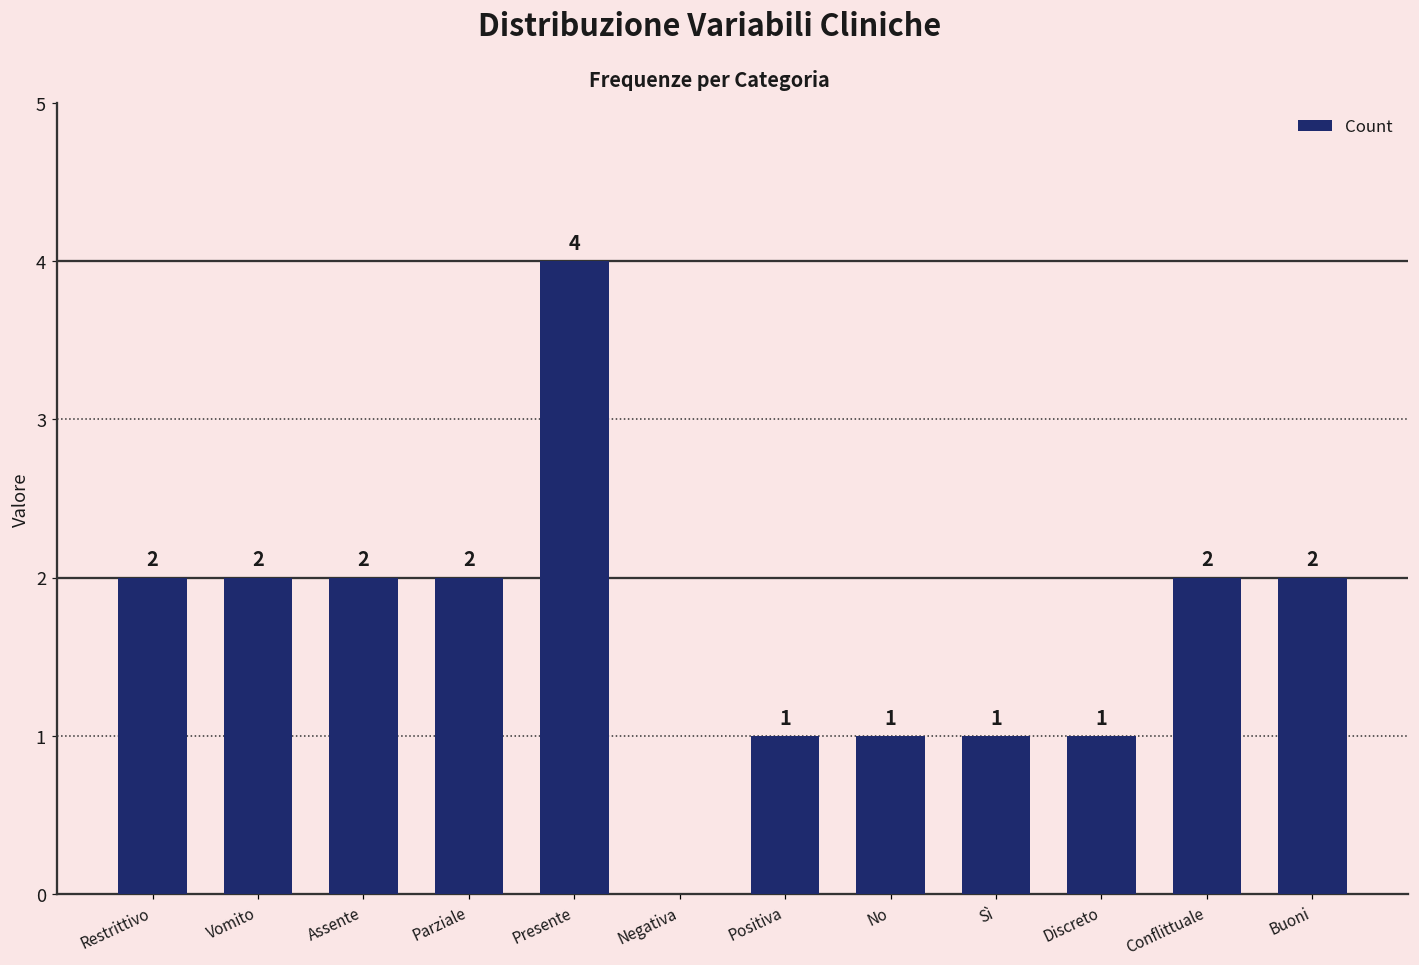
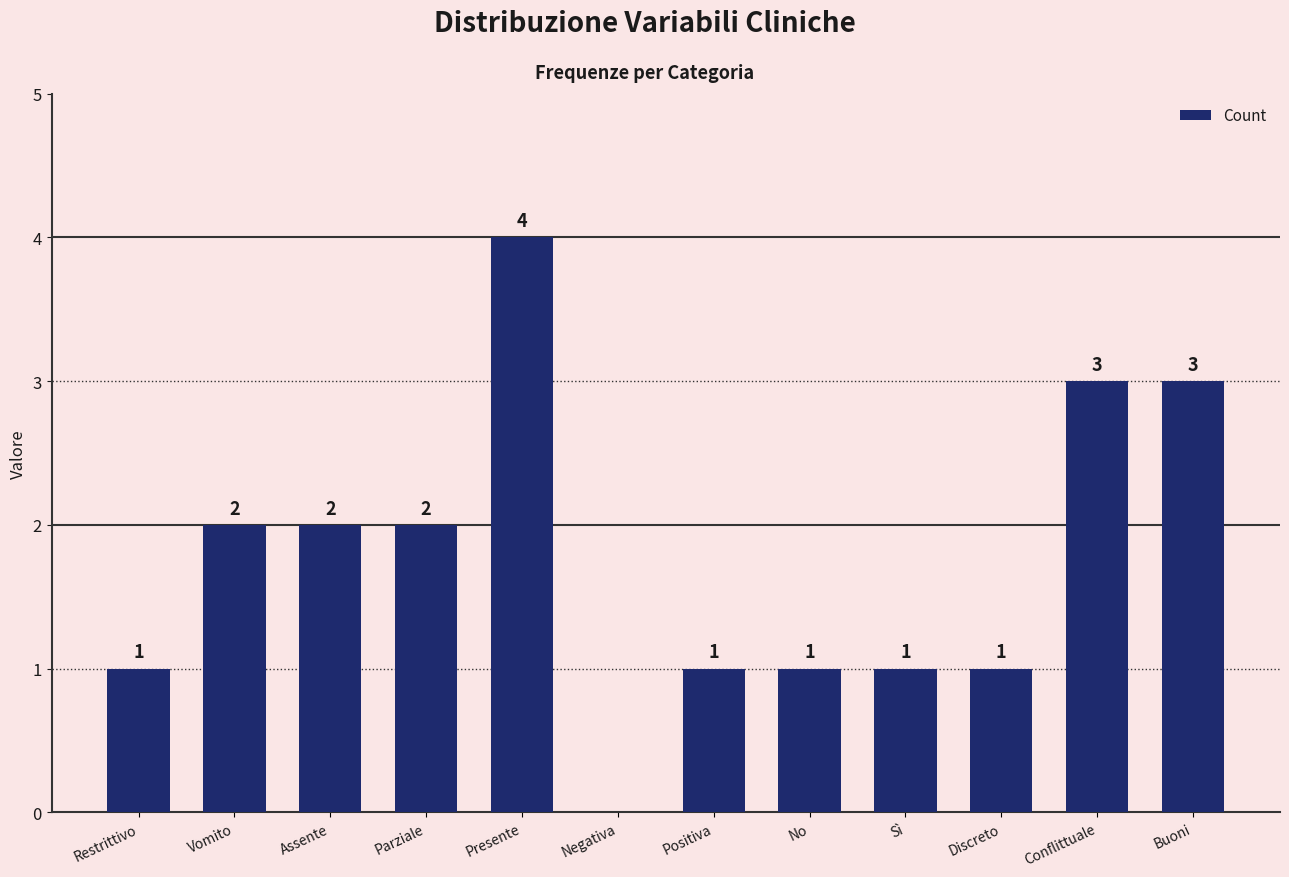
  {
-   "Restrittivo": 2,
+   "Restrittivo": 1,
    "Vomito": 2,
    "Assente": 2,
    "Parziale": 2,
    "Presente": 4,
    "Positiva": 1,
    "No": 1,
    "Sì": 1,
    "Discreto": 1,
-   "Conflittuale": 2,
-   "Buoni": 2
+   "Conflittuale": 3,
+   "Buoni": 3
  }
